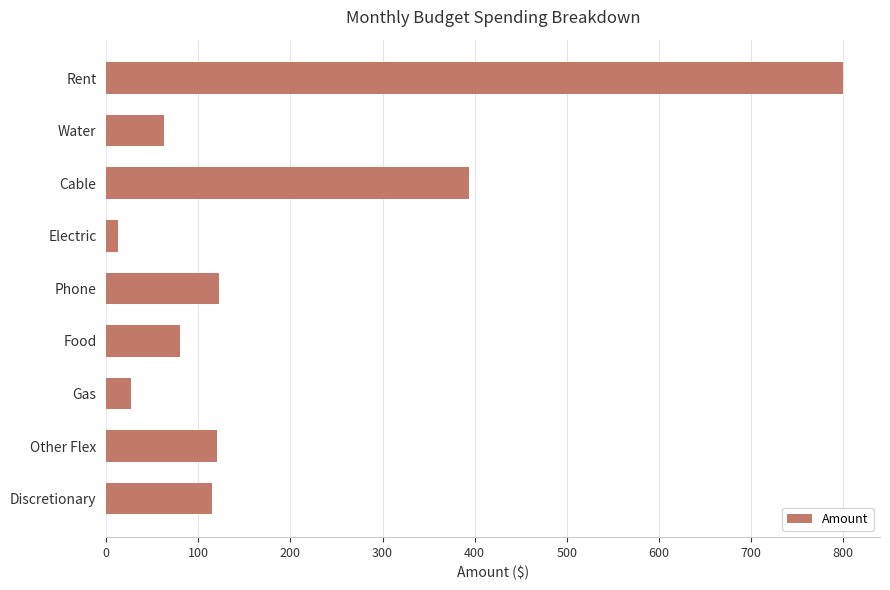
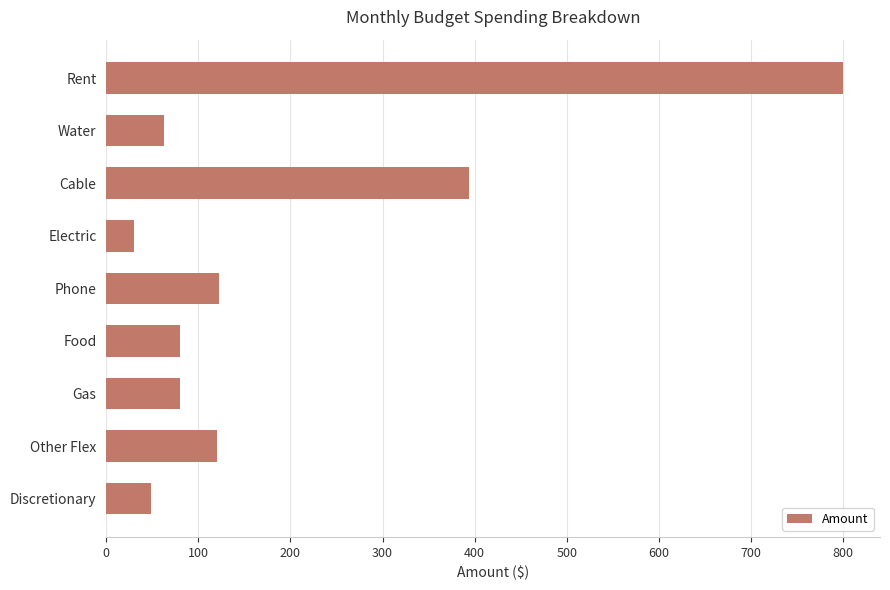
  {
    "Rent": 800,
    "Water": 60,
    "Cable": 390,
-   "Electric": 10,
+   "Electric": 30,
    "Phone": 120,
    "Food": 80,
-   "Gas": 30,
+   "Gas": 80,
    "Other Flex": 120,
-   "Discretionary": 120
+   "Discretionary": 50
  }
